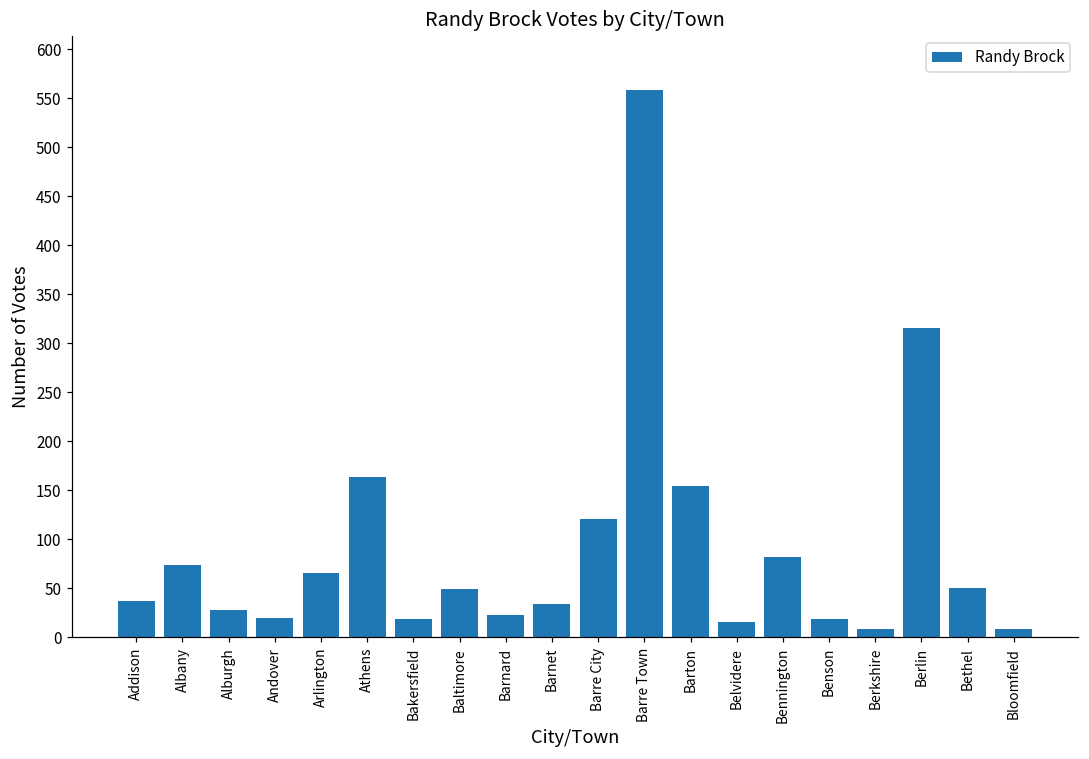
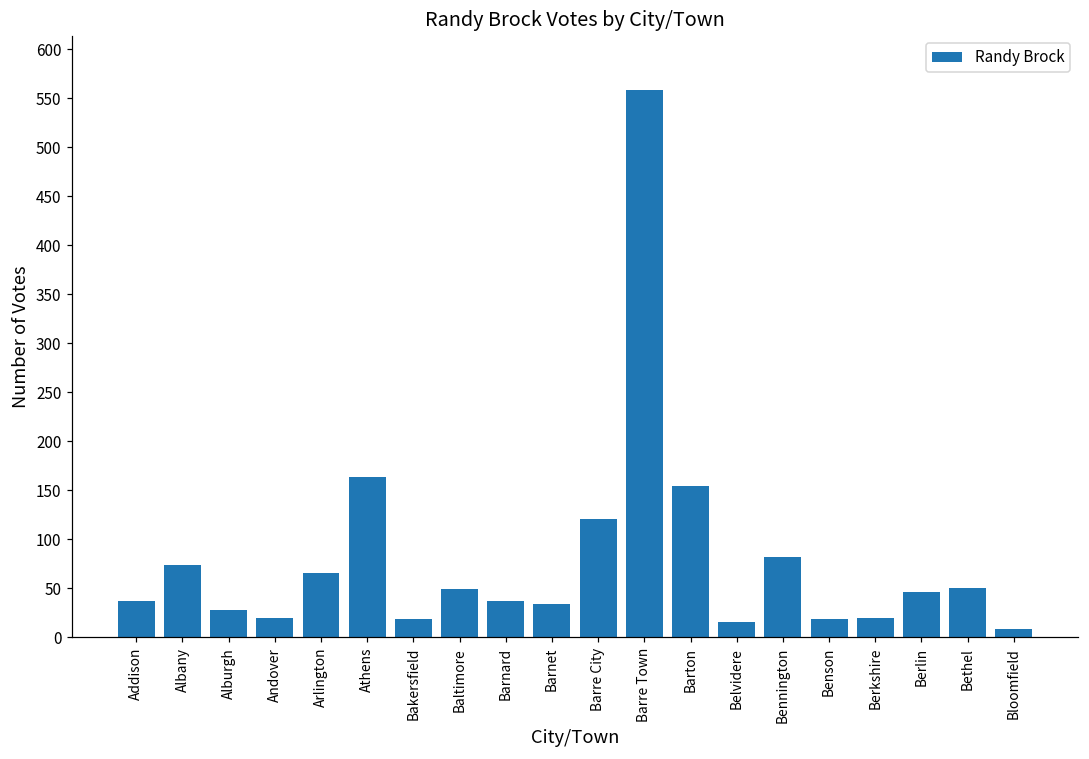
  {
    "Addison": 40,
    "Albany": 70,
    "Alburgh": 30,
    "Andover": 20,
    "Arlington": 70,
    "Athens": 160,
    "Bakersfield": 20,
    "Baltimore": 50,
-   "Barnard": 20,
+   "Barnard": 40,
    "Barnet": 30,
    "Barre City": 120,
    "Barre Town": 560,
    "Barton": 150,
    "Belvidere": 20,
    "Bennington": 80,
    "Benson": 20,
-   "Berkshire": 10,
-   "Berlin": 320,
+   "Berkshire": 20,
+   "Berlin": 50,
    "Bethel": 50,
    "Bloomfield": 10
  }
